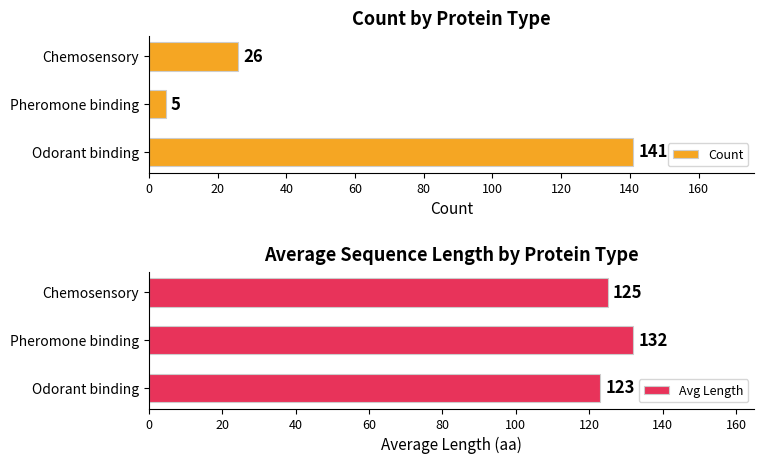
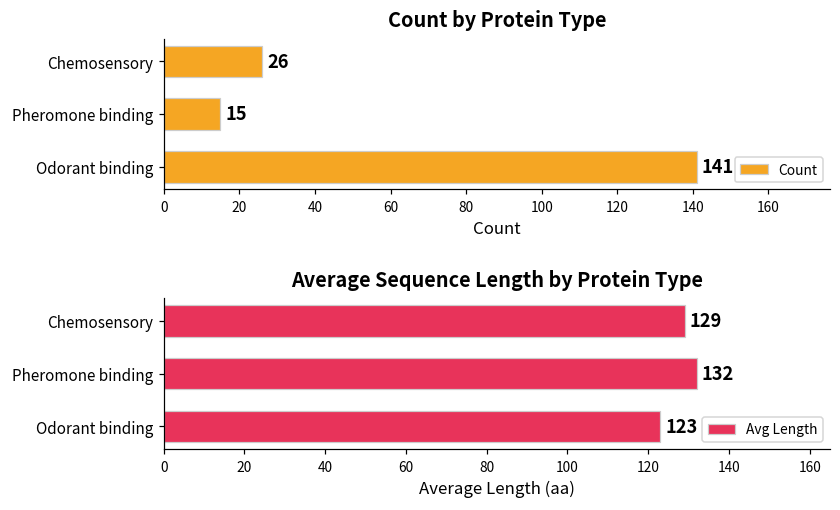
  {
    "Count by Protein Type": {
      "Chemosensory": 26,
-     "Pheromone binding": 5,
+     "Pheromone binding": 15,
      "Odorant binding": 141
    },
    "Average Sequence Length by Protein Type": {
-     "Chemosensory": 125,
+     "Chemosensory": 129,
      "Pheromone binding": 132,
      "Odorant binding": 123
    }
  }
